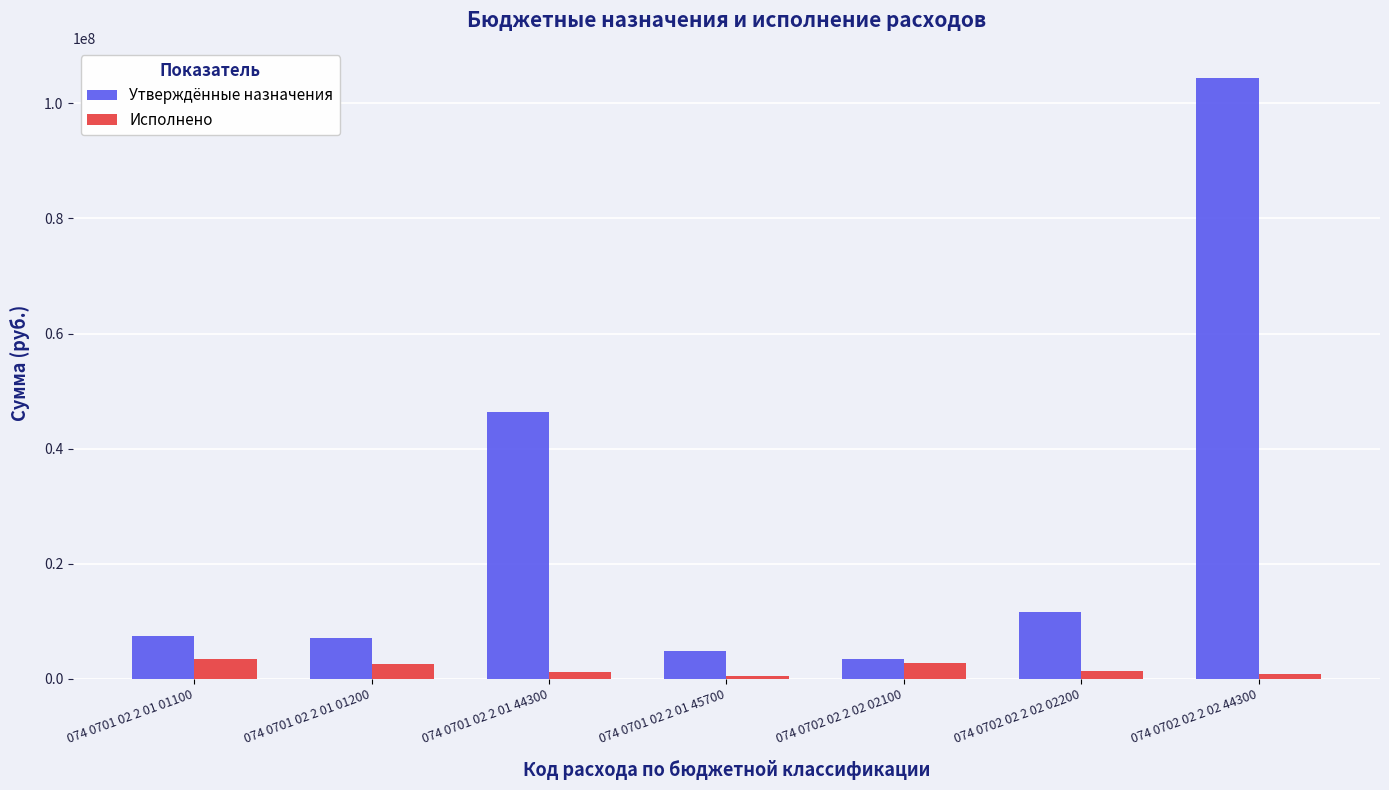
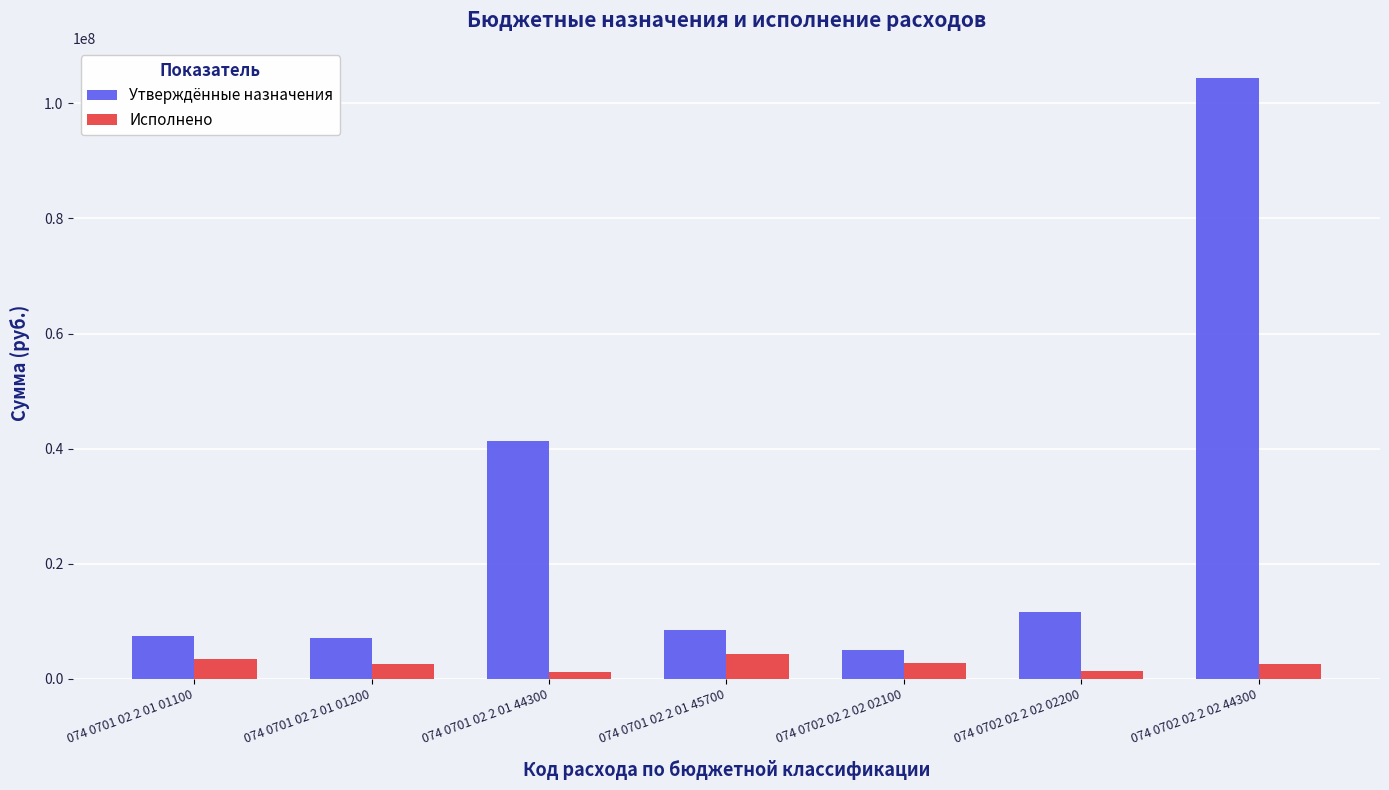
  {
    "Утверждённые назначения": {
      "074 0701 02 2 01 01100": 7000000,
      "074 0701 02 2 01 01200": 7000000,
-     "074 0701 02 2 01 44300": 46000000,
-     "074 0701 02 2 01 45700": 5000000,
-     "074 0702 02 2 02 02100": 3000000,
+     "074 0701 02 2 01 44300": 41000000,
+     "074 0701 02 2 01 45700": 9000000,
+     "074 0702 02 2 02 02100": 5000000,
      "074 0702 02 2 02 02200": 12000000,
      "074 0702 02 2 02 44300": 104000000
    },
    "Исполнено": {
      "074 0701 02 2 01 01100": 3000000,
      "074 0701 02 2 01 01200": 3000000,
      "074 0701 02 2 01 44300": 1000000,
-     "074 0701 02 2 01 45700": 1000000,
+     "074 0701 02 2 01 45700": 4000000,
      "074 0702 02 2 02 02100": 3000000,
      "074 0702 02 2 02 02200": 1000000,
-     "074 0702 02 2 02 44300": 1000000
+     "074 0702 02 2 02 44300": 3000000
    }
  }
